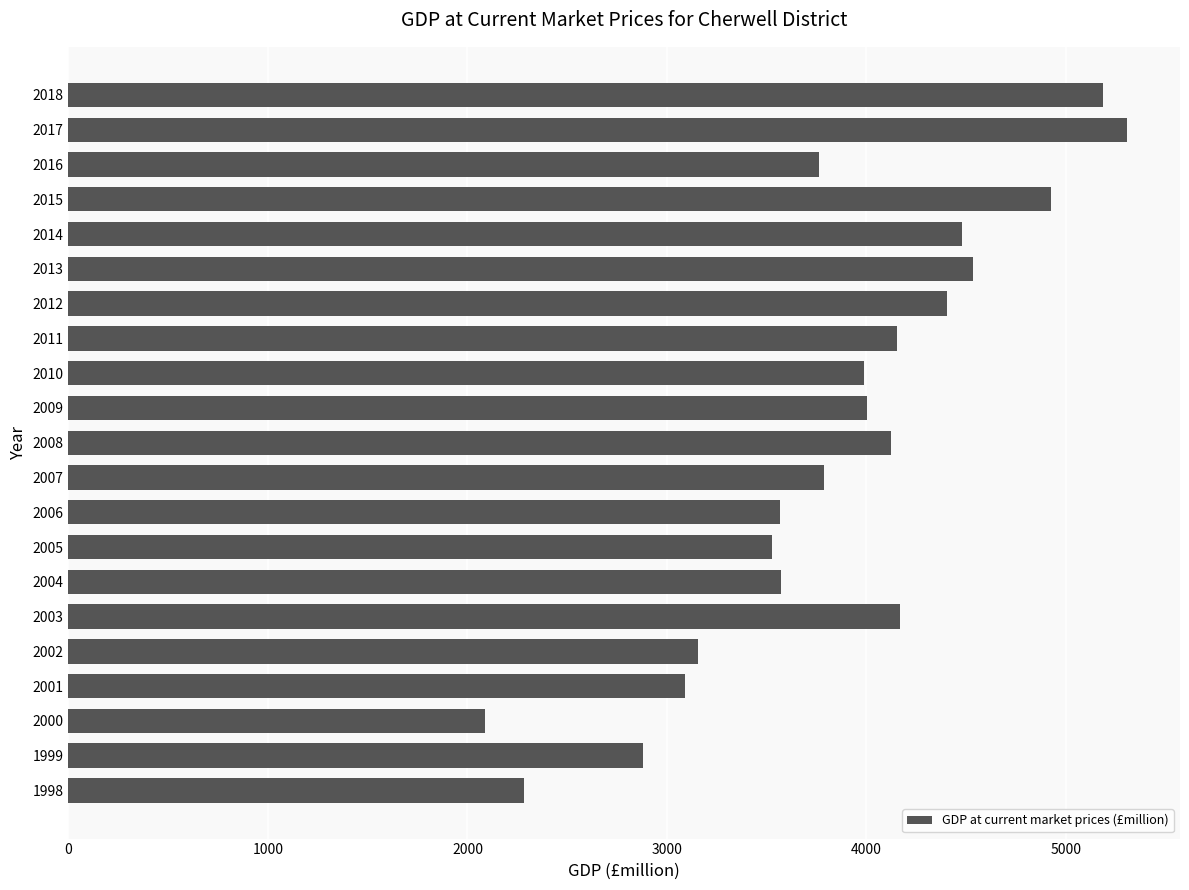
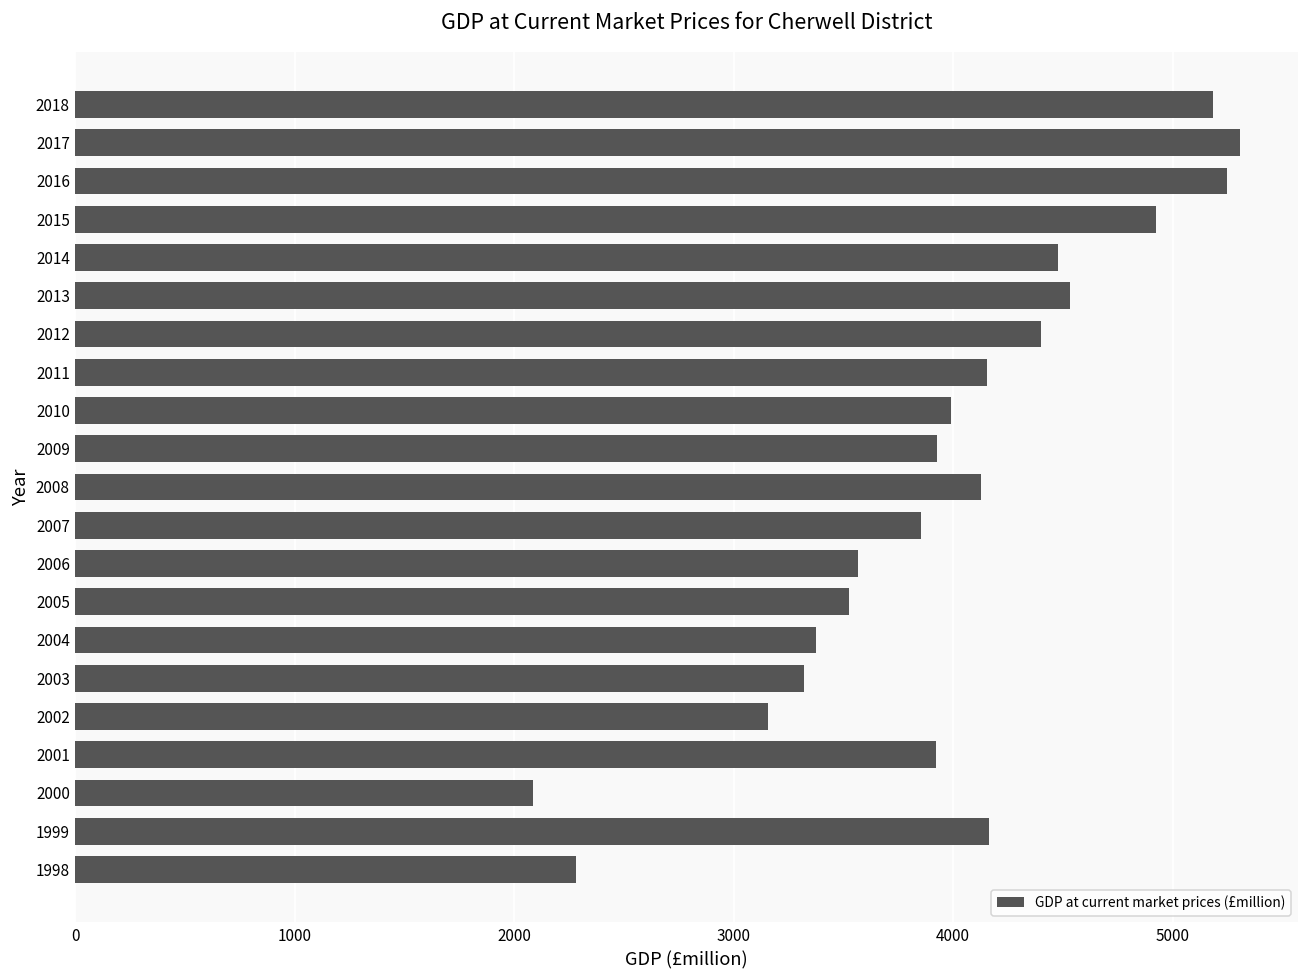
  {
    "2018": 5180,
    "2017": 5310,
-   "2016": 3760,
+   "2016": 5250,
    "2015": 4920,
    "2014": 4480,
    "2013": 4530,
    "2012": 4400,
    "2011": 4150,
    "2010": 3990,
-   "2009": 4000,
+   "2009": 3930,
    "2008": 4130,
-   "2007": 3790,
+   "2007": 3860,
    "2006": 3570,
    "2005": 3520,
-   "2004": 3570,
-   "2003": 4170,
+   "2004": 3380,
+   "2003": 3320,
    "2002": 3160,
-   "2001": 3090,
+   "2001": 3920,
    "2000": 2090,
-   "1999": 2880,
+   "1999": 4160,
    "1998": 2280
  }
